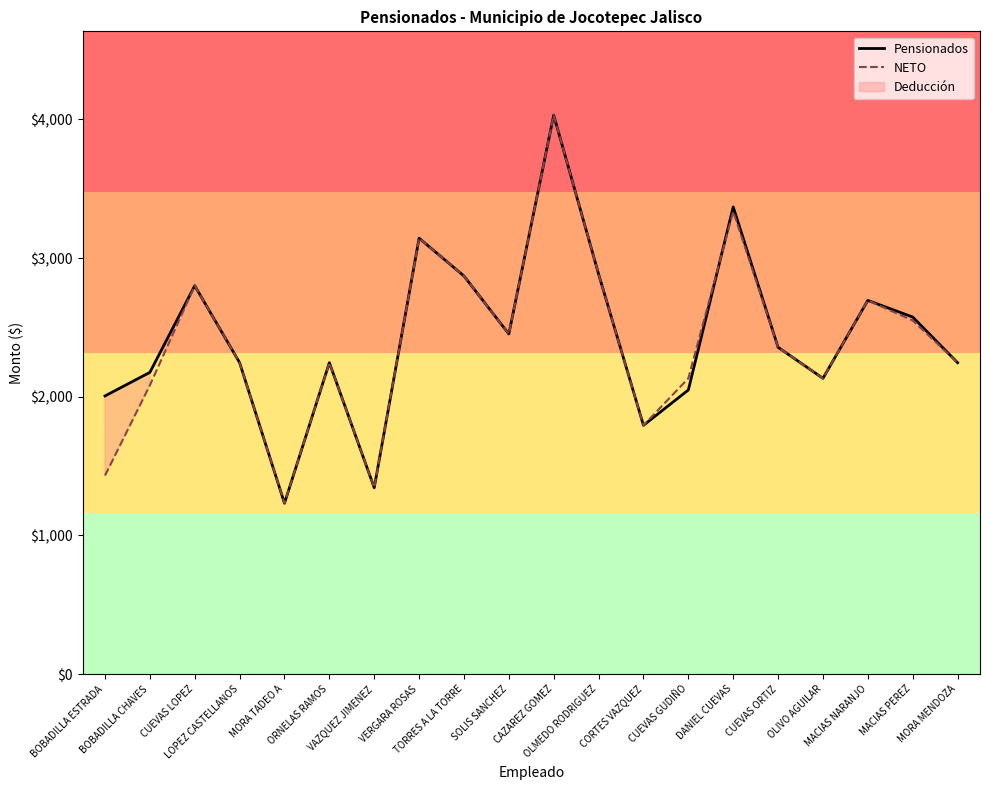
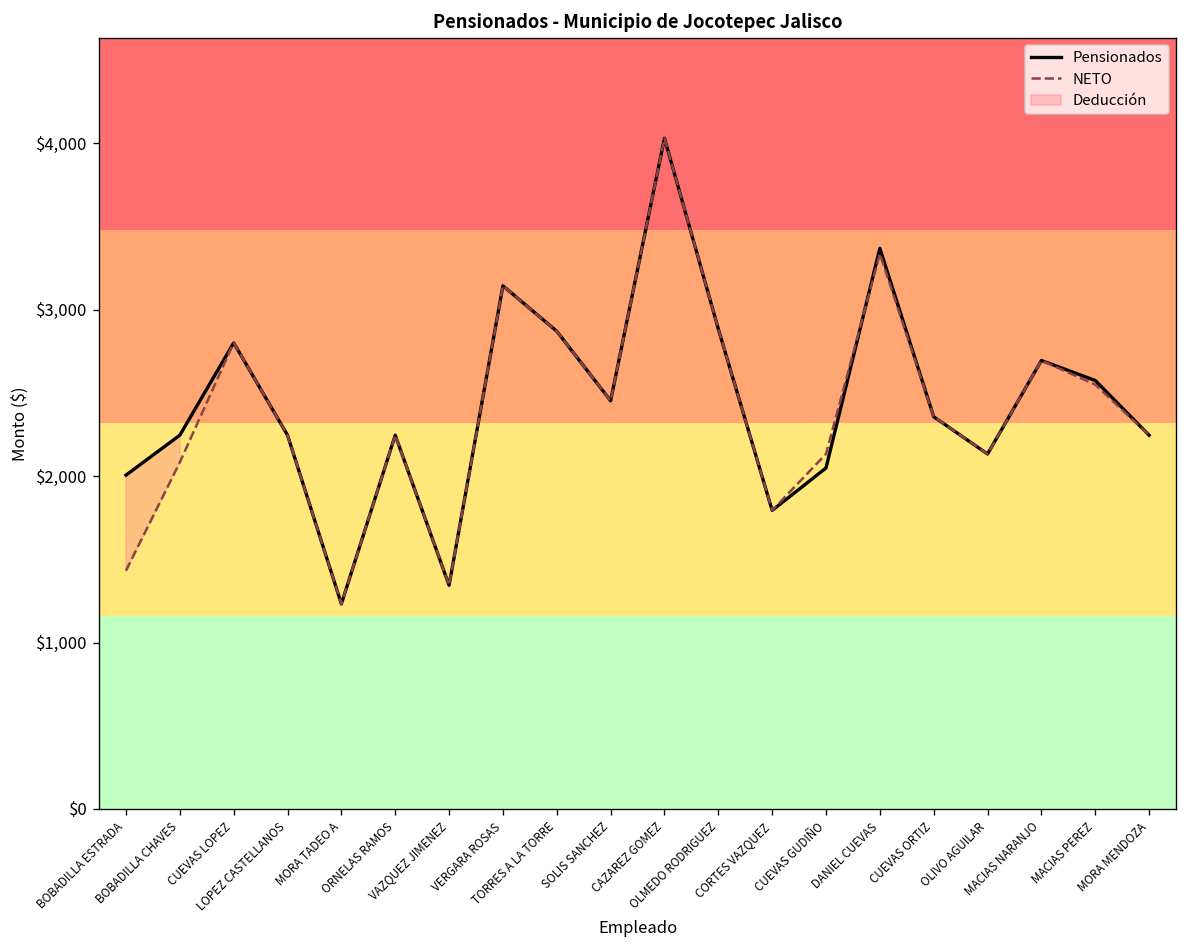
  {
    "Pensionados": {
      "BOBADILLA ESTRADA": "$2,010",
-     "BOBADILLA CHAVES": "$2,180",
+     "BOBADILLA CHAVES": "$2,250",
      "CUEVAS GUDIÑO": "$2,050",
      "DANIEL CUEVAS": "$3,370",
      "MACIAS PEREZ": "$2,580"
    },
    "NETO": {
      "BOBADILLA ESTRADA": "$1,430",
      "BOBADILLA CHAVES": "$2,080",
      "CUEVAS GUDIÑO": "$2,130",
      "DANIEL CUEVAS": "$3,340",
      "MACIAS PEREZ": "$2,550"
    }
  }
